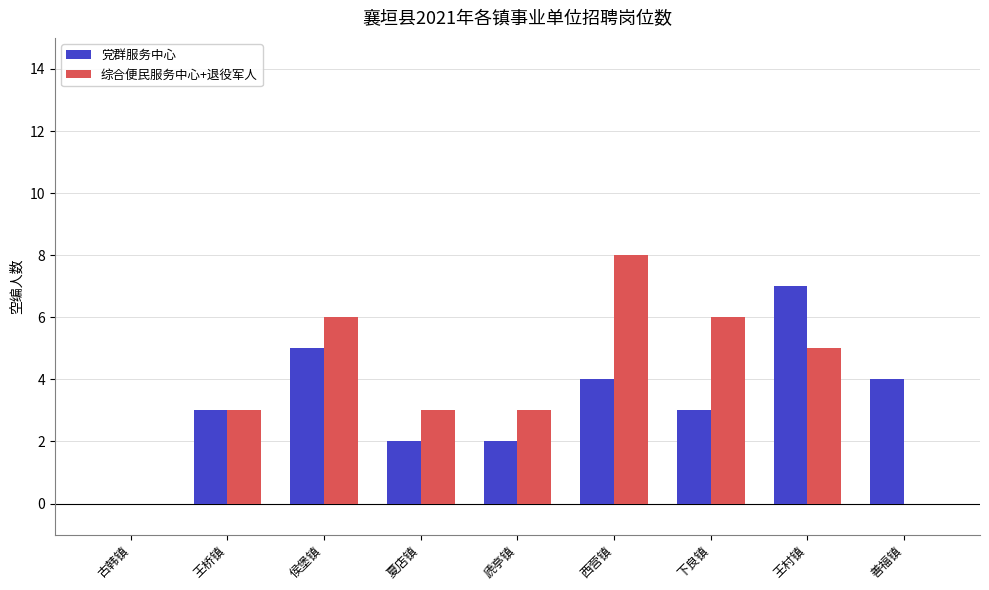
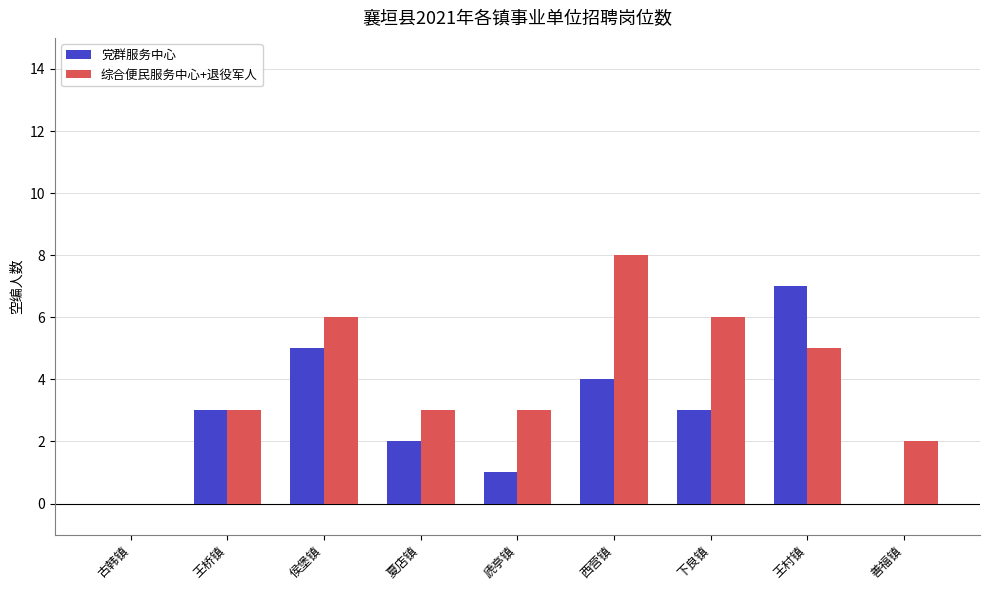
  {
    "党群服务中心": {
      "古韩镇": 0,
      "王桥镇": 3,
      "侯堡镇": 5,
      "夏店镇": 2,
-     "虒亭镇": 2,
+     "虒亭镇": 1,
      "西营镇": 4,
      "下良镇": 3,
      "王村镇": 7,
-     "善福镇": 4
+     "善福镇": 0
    },
    "综合便民服务中心+退役军人": {
      "古韩镇": 0,
      "王桥镇": 3,
      "侯堡镇": 6,
      "夏店镇": 3,
      "虒亭镇": 3,
      "西营镇": 8,
      "下良镇": 6,
      "王村镇": 5,
-     "善福镇": 0
+     "善福镇": 2
    }
  }
